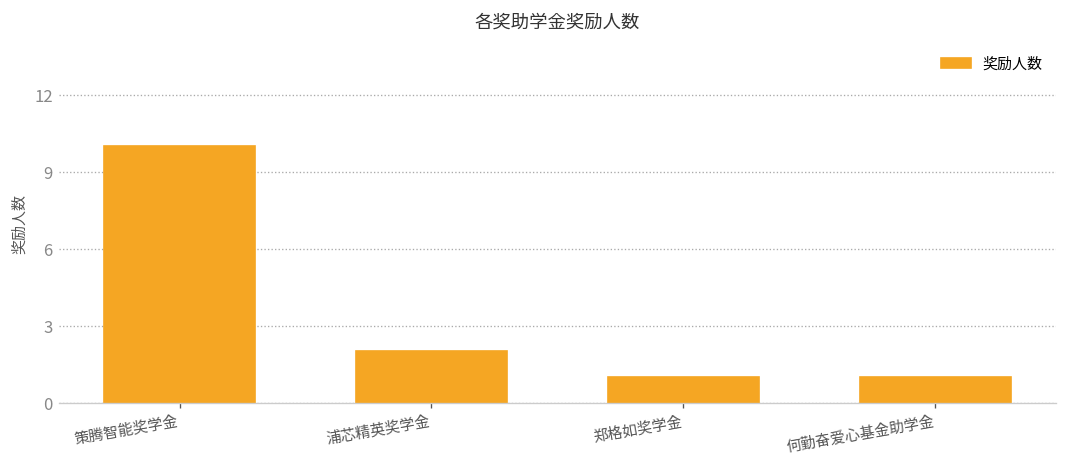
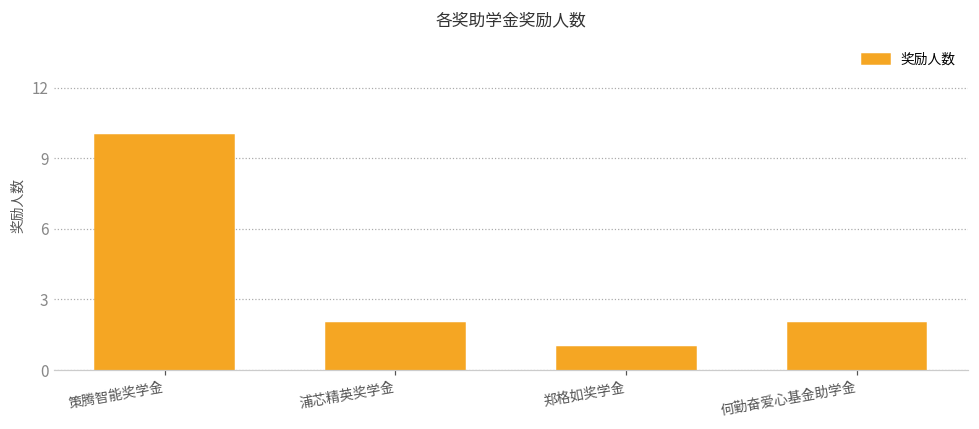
  {
    "策腾智能奖学金": 10,
    "浦芯精英奖学金": 2,
    "郑格如奖学金": 1,
-   "何勤奋爱心基金助学金": 1
+   "何勤奋爱心基金助学金": 2
  }
